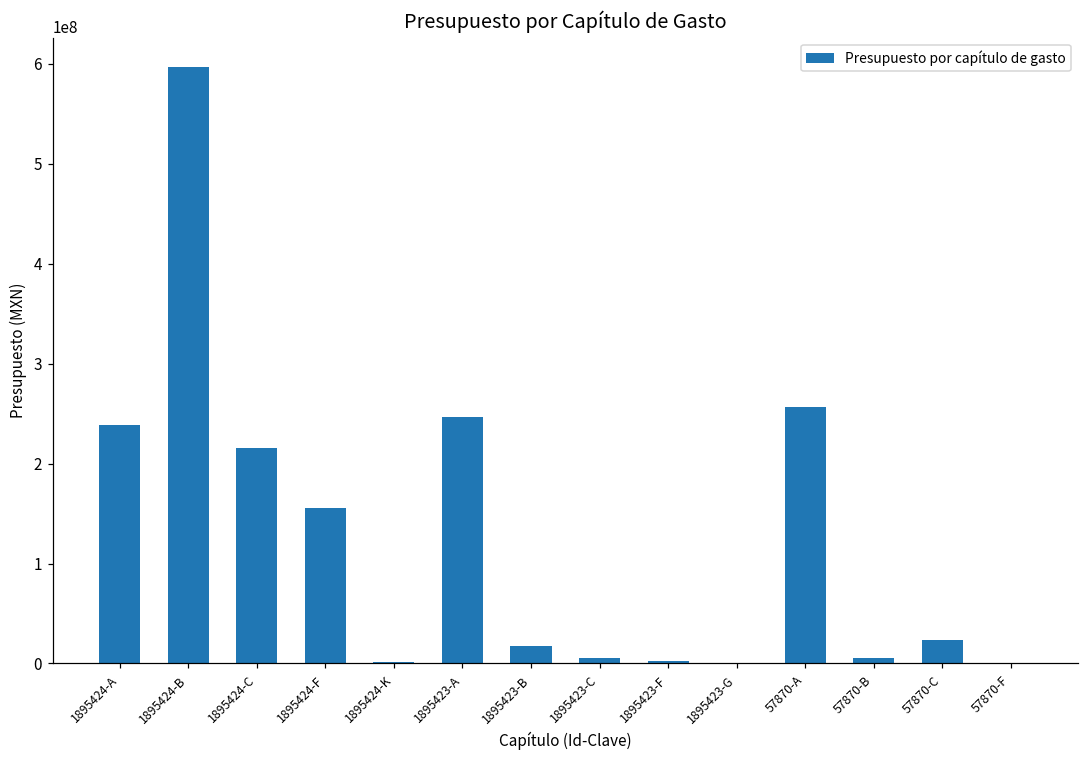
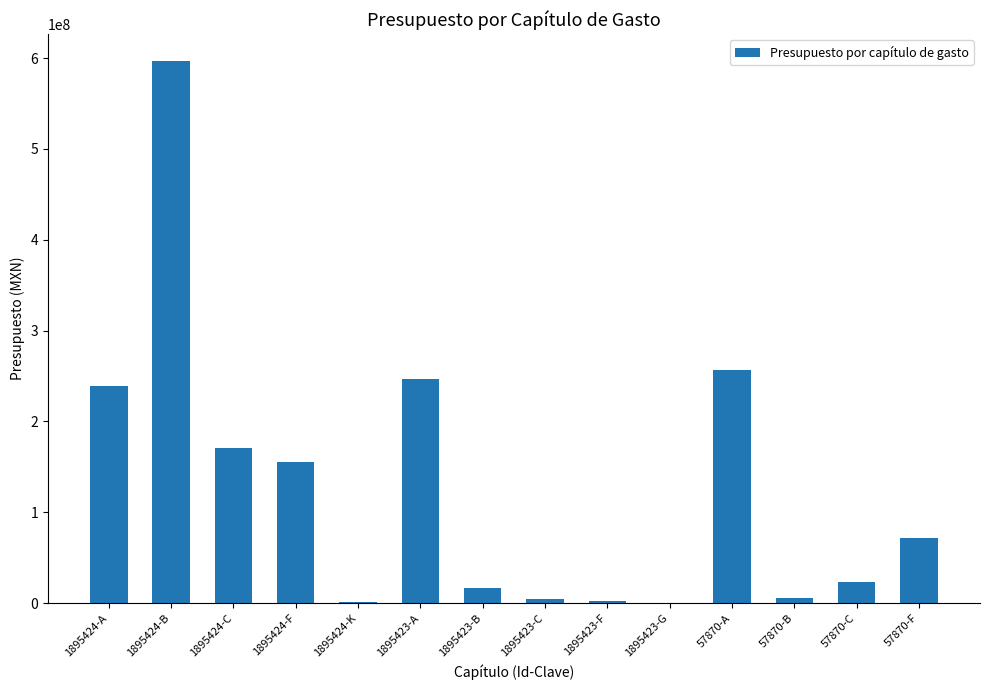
  {
    "1895424-A": 240000000,
    "1895424-B": 600000000,
-   "1895424-C": 220000000,
+   "1895424-C": 170000000,
    "1895424-F": 160000000,
    "1895423-A": 250000000,
    "1895423-B": 20000000,
    "1895423-C": 0,
    "57870-A": 260000000,
    "57870-B": 10000000,
    "57870-C": 20000000,
-   "57870-F": 0
+   "57870-F": 70000000
  }
